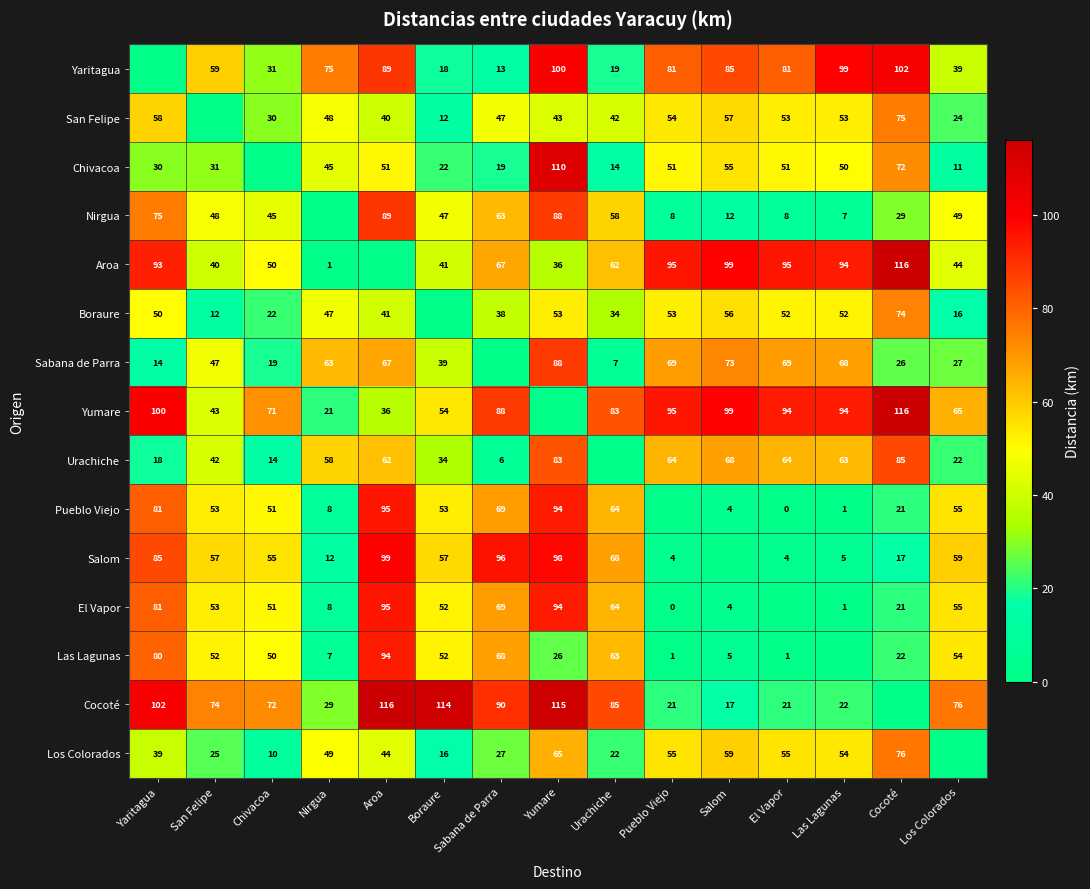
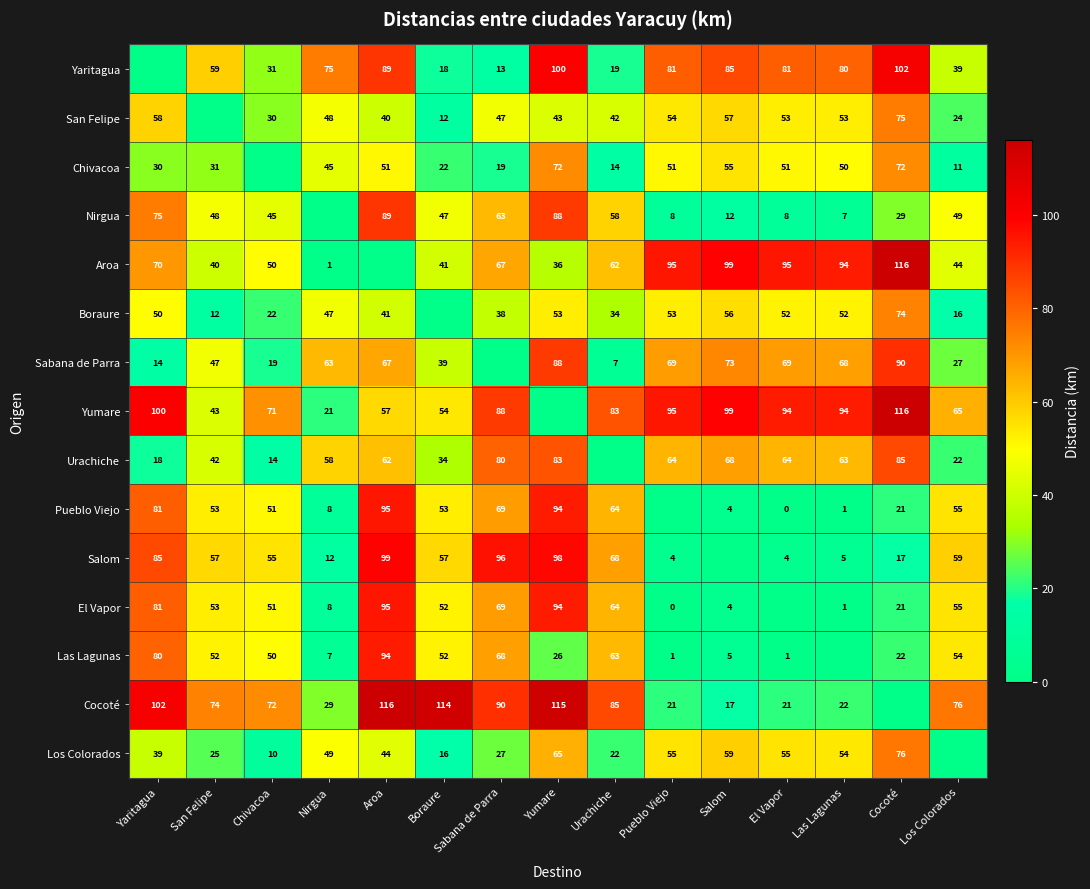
  {
    "Yaritagua": {
      "San Felipe": 59,
      "Chivacoa": 31,
      "Nirgua": 75,
      "Aroa": 89,
      "Boraure": 18,
      "Sabana de Parra": 13,
      "Yumare": 100,
      "Urachiche": 19,
      "Pueblo Viejo": 81,
      "Salom": 85,
      "El Vapor": 81,
-     "Las Lagunas": 99,
+     "Las Lagunas": 80,
      "Cocoté": 102,
      "Los Colorados": 39
    },
    "Chivacoa": {
      "Yaritagua": 30,
      "San Felipe": 31,
      "Nirgua": 45,
      "Aroa": 51,
      "Boraure": 22,
      "Sabana de Parra": 19,
-     "Yumare": 110,
+     "Yumare": 72,
      "Urachiche": 14,
      "Pueblo Viejo": 51,
      "Salom": 55,
      "El Vapor": 51,
      "Las Lagunas": 50,
      "Cocoté": 72,
      "Los Colorados": 11
    },
    "Aroa": {
-     "Yaritagua": 93,
+     "Yaritagua": 70,
      "San Felipe": 40,
      "Chivacoa": 50,
      "Nirgua": 1,
      "Boraure": 41,
      "Sabana de Parra": 67,
      "Yumare": 36,
      "Urachiche": 62,
      "Pueblo Viejo": 95,
      "Salom": 99,
      "El Vapor": 95,
      "Las Lagunas": 94,
      "Cocoté": 116,
      "Los Colorados": 44
    },
    "Sabana de Parra": {
      "Yaritagua": 14,
      "San Felipe": 47,
      "Chivacoa": 19,
      "Nirgua": 63,
      "Aroa": 67,
      "Boraure": 39,
      "Yumare": 88,
      "Urachiche": 7,
      "Pueblo Viejo": 69,
      "Salom": 73,
      "El Vapor": 69,
      "Las Lagunas": 68,
-     "Cocoté": 26,
+     "Cocoté": 90,
      "Los Colorados": 27
    },
    "Yumare": {
      "Yaritagua": 100,
      "San Felipe": 43,
      "Chivacoa": 71,
      "Nirgua": 21,
-     "Aroa": 36,
+     "Aroa": 57,
      "Boraure": 54,
      "Sabana de Parra": 88,
      "Urachiche": 83,
      "Pueblo Viejo": 95,
      "Salom": 99,
      "El Vapor": 94,
      "Las Lagunas": 94,
      "Cocoté": 116,
      "Los Colorados": 65
    },
    "Urachiche": {
      "Yaritagua": 18,
      "San Felipe": 42,
      "Chivacoa": 14,
      "Nirgua": 58,
      "Aroa": 62,
      "Boraure": 34,
-     "Sabana de Parra": 6,
+     "Sabana de Parra": 80,
      "Yumare": 83,
      "Pueblo Viejo": 64,
      "Salom": 68,
      "El Vapor": 64,
      "Las Lagunas": 63,
      "Cocoté": 85,
      "Los Colorados": 22
    }
  }
